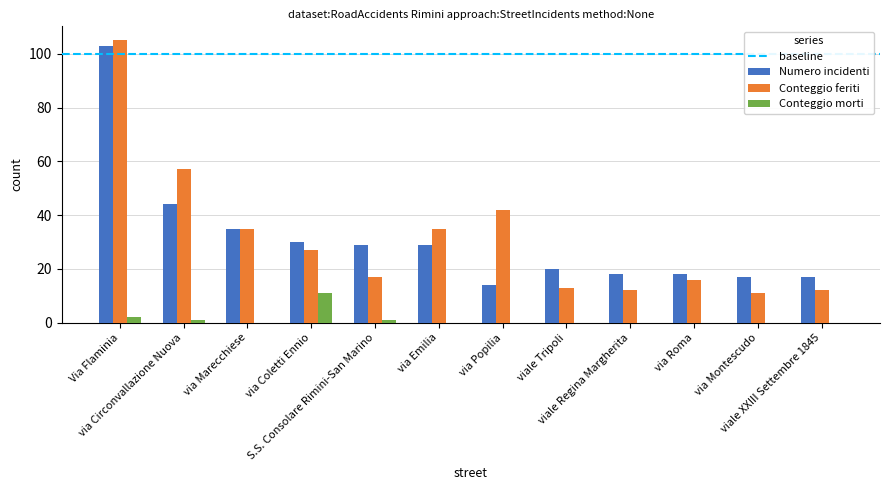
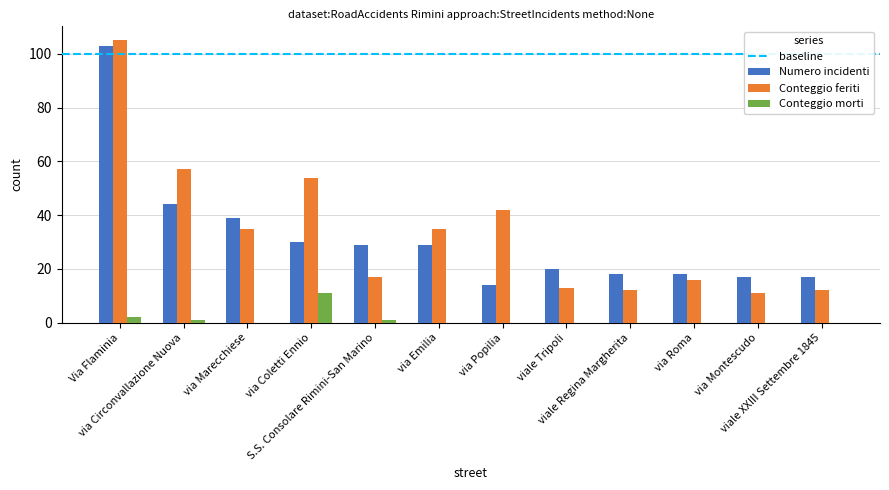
  {
    "Numero incidenti": {
      "Via Flaminia": 103,
      "via Circonvallazione Nuova": 44,
-     "via Marecchiese": 35,
+     "via Marecchiese": 39,
      "via Coletti Ennio": 30,
      "S.S. Consolare Rimini-San Marino": 29,
      "via Emilia": 29,
      "via Popilia": 14,
      "viale Tripoli": 20,
      "viale Regina Margherita": 18,
      "via Roma": 18,
      "via Montescudo": 17,
      "viale XXIII Settembre 1845": 17
    },
    "Conteggio feriti": {
      "Via Flaminia": 105,
      "via Circonvallazione Nuova": 57,
      "via Marecchiese": 35,
-     "via Coletti Ennio": 27,
+     "via Coletti Ennio": 54,
      "S.S. Consolare Rimini-San Marino": 17,
      "via Emilia": 35,
      "via Popilia": 42,
      "viale Tripoli": 13,
      "viale Regina Margherita": 12,
      "via Roma": 16,
      "via Montescudo": 11,
      "viale XXIII Settembre 1845": 12
    },
    "Conteggio morti": {
      "Via Flaminia": 2,
      "via Circonvallazione Nuova": 1,
      "via Marecchiese": 0,
      "via Coletti Ennio": 11,
      "S.S. Consolare Rimini-San Marino": 1,
      "via Emilia": 0,
      "via Popilia": 0,
      "viale Tripoli": 0,
      "viale Regina Margherita": 0,
      "via Roma": 0,
      "via Montescudo": 0,
      "viale XXIII Settembre 1845": 0
    }
  }
